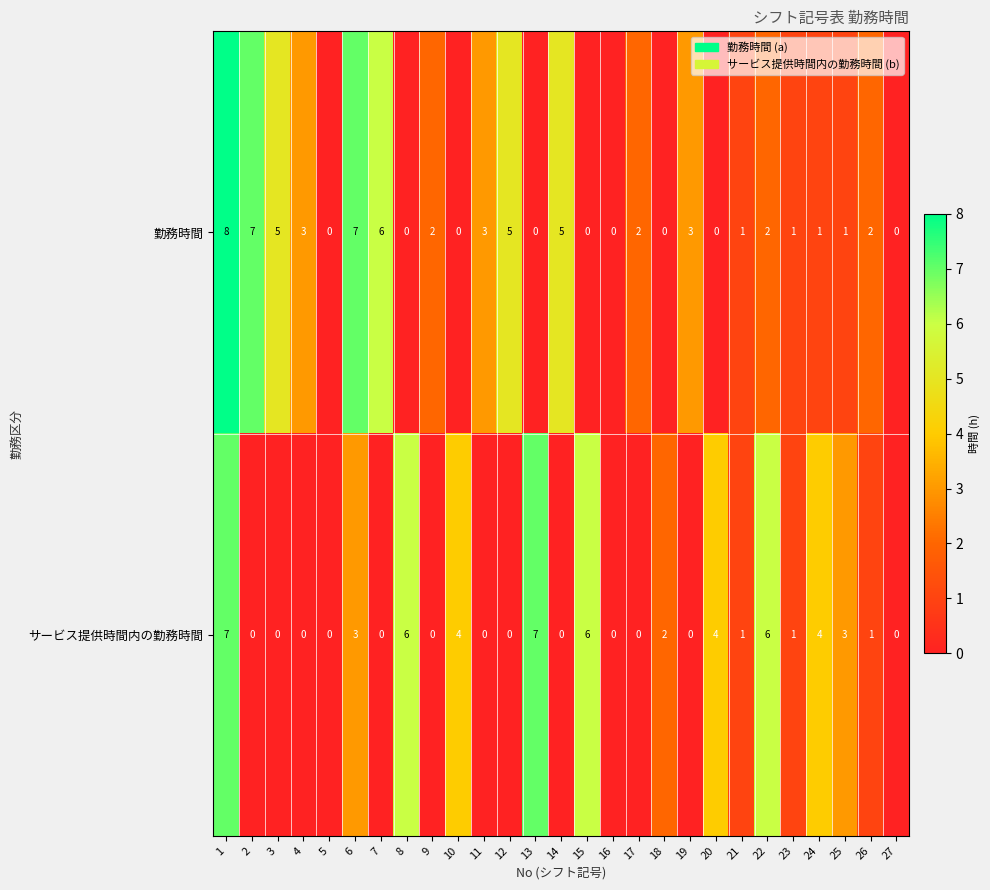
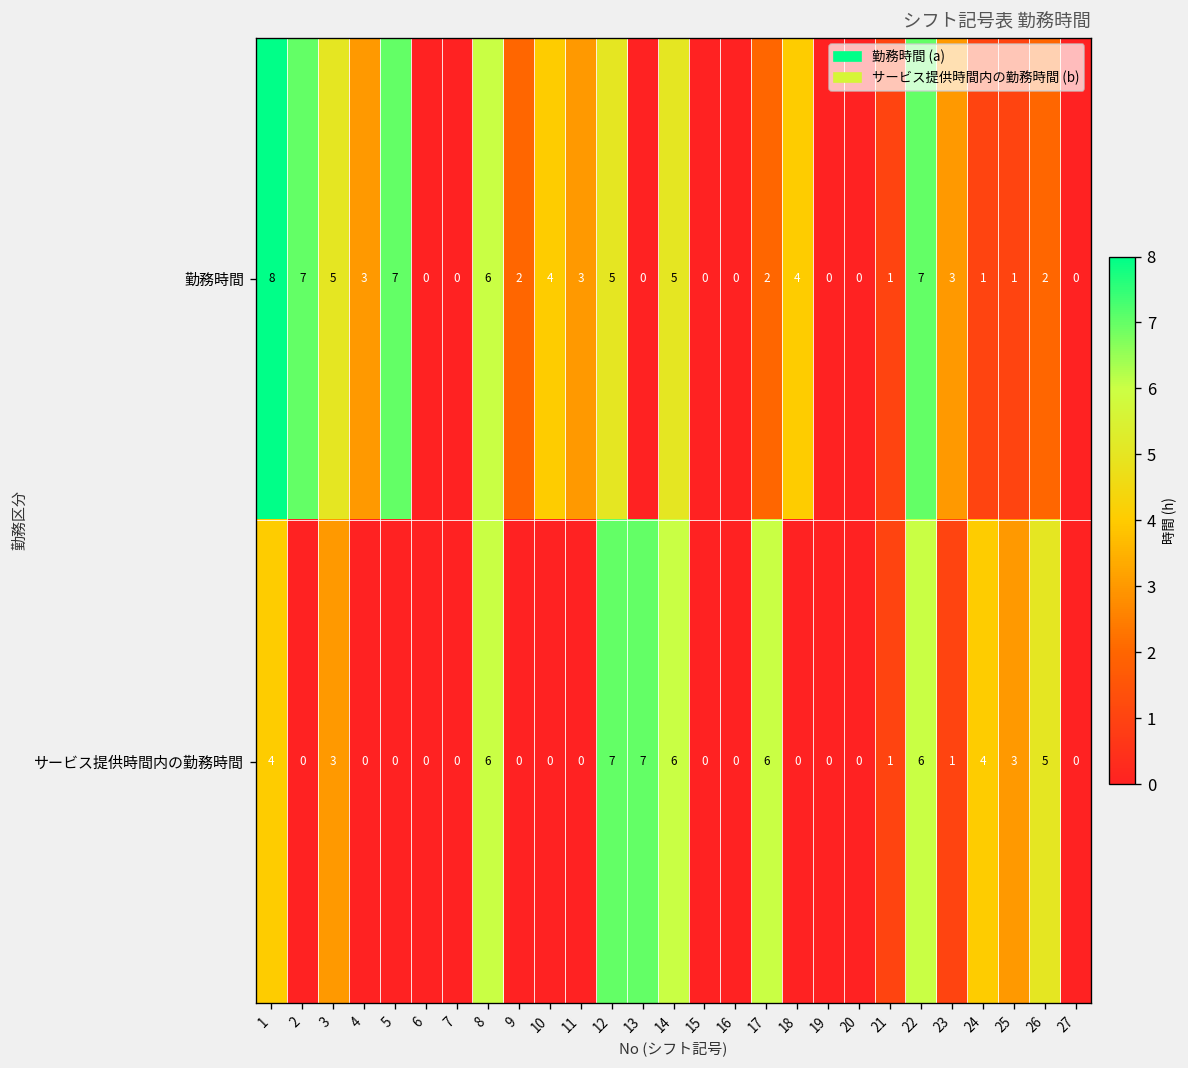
  {
    "勤務時間": {
      "1": 8,
      "2": 7,
      "3": 5,
      "4": 3,
-     "5": 0,
-     "6": 7,
-     "7": 6,
-     "8": 0,
+     "5": 7,
+     "6": 0,
+     "7": 0,
+     "8": 6,
      "9": 2,
-     "10": 0,
+     "10": 4,
      "11": 3,
      "12": 5,
      "13": 0,
      "14": 5,
      "15": 0,
      "16": 0,
      "17": 2,
-     "18": 0,
-     "19": 3,
+     "18": 4,
+     "19": 0,
      "20": 0,
      "21": 1,
-     "22": 2,
-     "23": 1,
+     "22": 7,
+     "23": 3,
      "24": 1,
      "25": 1,
      "26": 2,
      "27": 0
    },
    "サービス提供時間内の勤務時間": {
-     "1": 7,
+     "1": 4,
      "2": 0,
-     "3": 0,
+     "3": 3,
      "4": 0,
      "5": 0,
-     "6": 3,
+     "6": 0,
      "7": 0,
      "8": 6,
      "9": 0,
-     "10": 4,
+     "10": 0,
      "11": 0,
-     "12": 0,
+     "12": 7,
      "13": 7,
-     "14": 0,
-     "15": 6,
+     "14": 6,
+     "15": 0,
      "16": 0,
-     "17": 0,
-     "18": 2,
+     "17": 6,
+     "18": 0,
      "19": 0,
-     "20": 4,
+     "20": 0,
      "21": 1,
      "22": 6,
      "23": 1,
      "24": 4,
      "25": 3,
-     "26": 1,
+     "26": 5,
      "27": 0
    }
  }
